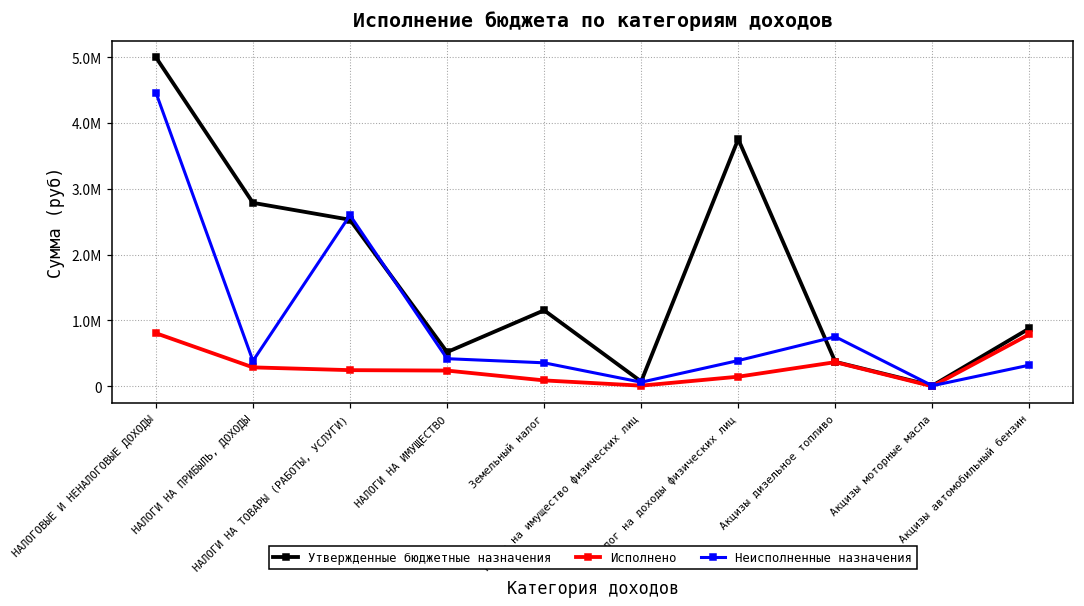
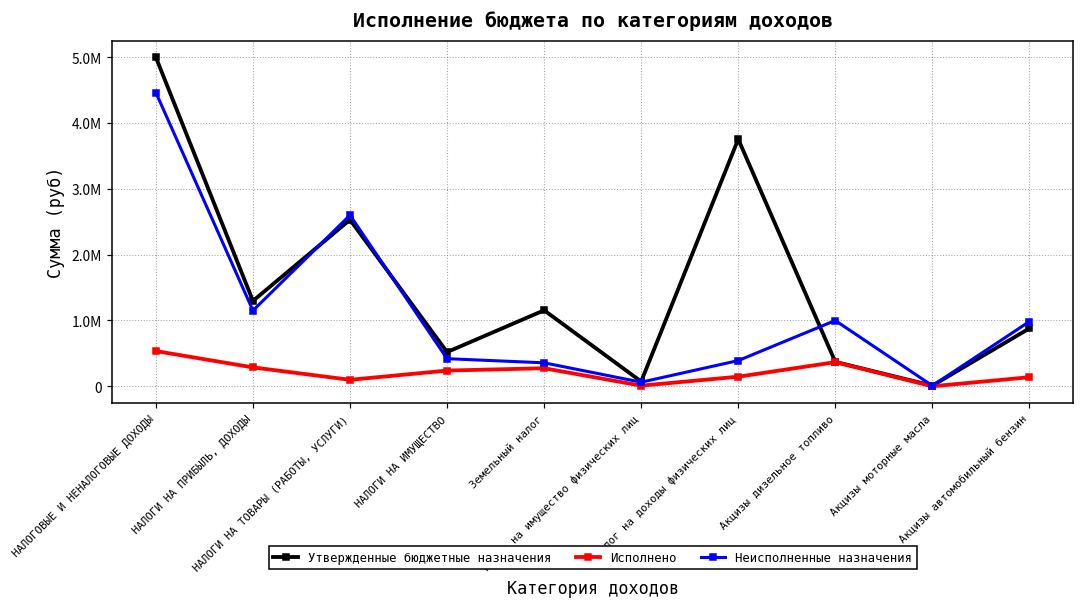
  {
    "Утвержденные бюджетные назначения": {
      "НАЛОГОВЫЕ И НЕНАЛОГОВЫЕ ДОХОДЫ": 5000000,
-     "НАЛОГИ НА ПРИБЫЛЬ, ДОХОДЫ": 2800000,
+     "НАЛОГИ НА ПРИБЫЛЬ, ДОХОДЫ": 1300000,
      "НАЛОГИ НА ТОВАРЫ (РАБОТЫ, УСЛУГИ)": 2500000,
      "НАЛОГИ НА ИМУЩЕСТВО": 500000,
      "Земельный налог": 1200000,
      "Налог на доходы физических лиц": 3800000,
      "Акцизы автомобильный бензин": 900000
    },
    "Исполнено": {
-     "НАЛОГОВЫЕ И НЕНАЛОГОВЫЕ ДОХОДЫ": 800000,
+     "НАЛОГОВЫЕ И НЕНАЛОГОВЫЕ ДОХОДЫ": 500000,
      "НАЛОГИ НА ПРИБЫЛЬ, ДОХОДЫ": 300000,
-     "НАЛОГИ НА ТОВАРЫ (РАБОТЫ, УСЛУГИ)": 200000,
+     "НАЛОГИ НА ТОВАРЫ (РАБОТЫ, УСЛУГИ)": 100000,
      "НАЛОГИ НА ИМУЩЕСТВО": 200000,
-     "Земельный налог": 100000,
+     "Земельный налог": 300000,
      "Налог на имущество физических лиц": 0,
      "Налог на доходы физических лиц": 100000,
-     "Акцизы автомобильный бензин": 800000
+     "Акцизы автомобильный бензин": 100000
    },
    "Неисполненные назначения": {
      "НАЛОГОВЫЕ И НЕНАЛОГОВЫЕ ДОХОДЫ": 4500000,
-     "НАЛОГИ НА ПРИБЫЛЬ, ДОХОДЫ": 400000,
+     "НАЛОГИ НА ПРИБЫЛЬ, ДОХОДЫ": 1200000,
      "НАЛОГИ НА ТОВАРЫ (РАБОТЫ, УСЛУГИ)": 2600000,
      "НАЛОГИ НА ИМУЩЕСТВО": 400000,
      "Земельный налог": 400000,
      "Налог на доходы физических лиц": 400000,
-     "Акцизы дизельное топливо": 800000,
-     "Акцизы автомобильный бензин": 300000
+     "Акцизы дизельное топливо": 1000000,
+     "Акцизы автомобильный бензин": 1000000
    }
  }
